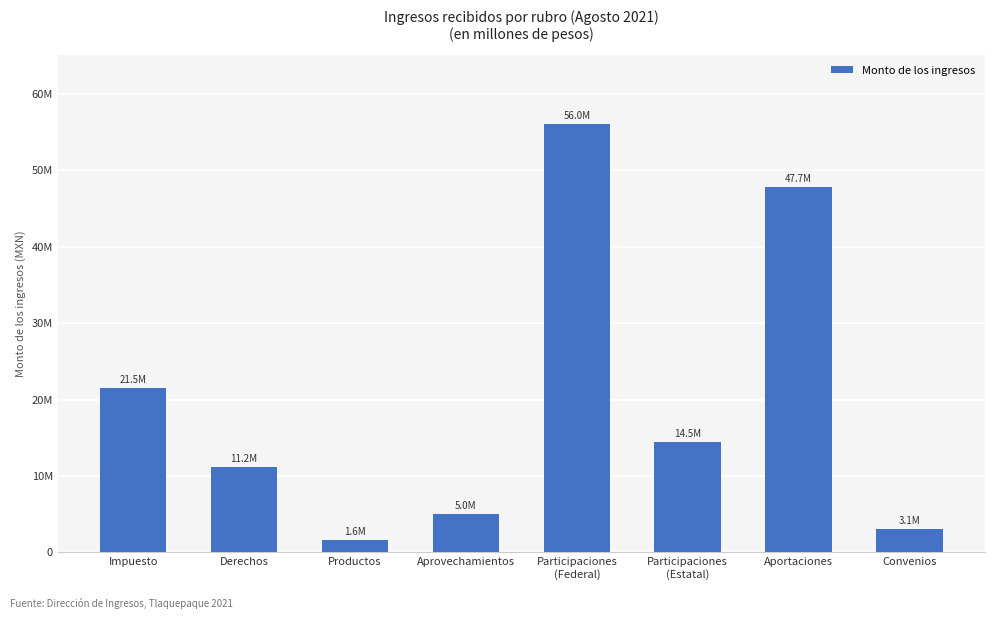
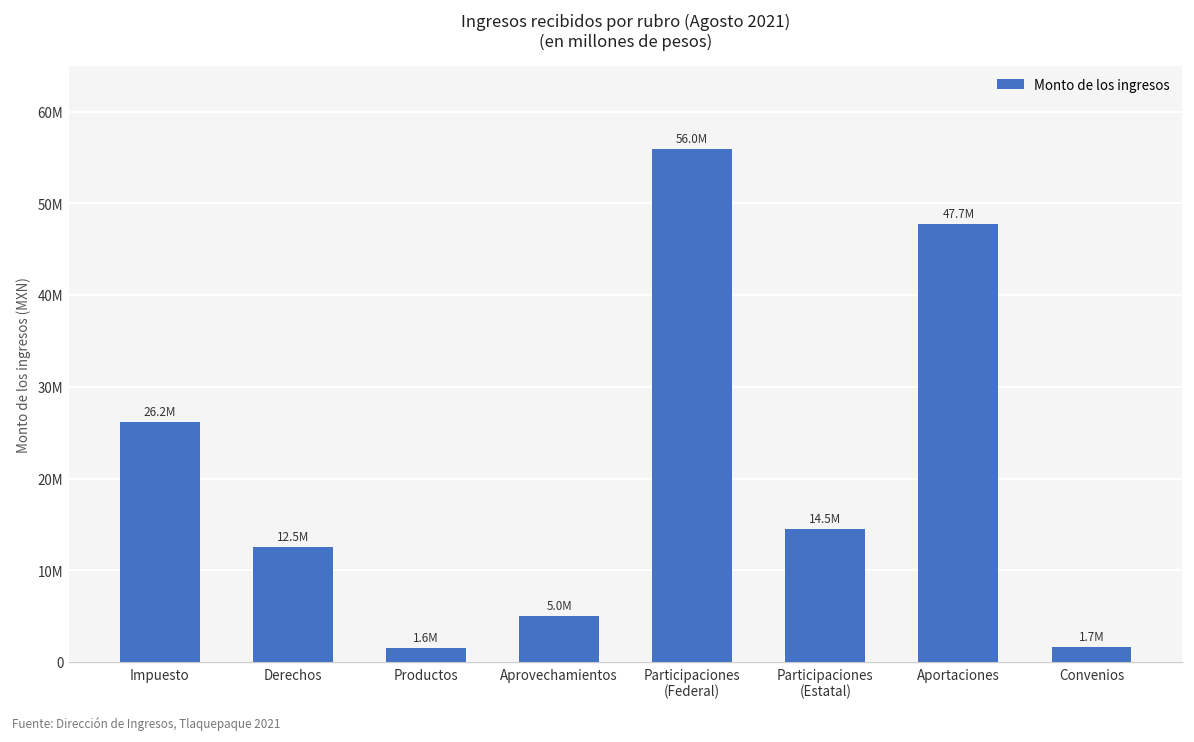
  {
-   "Impuesto": "21.5M",
-   "Derechos": "11.2M",
+   "Impuesto": "26.2M",
+   "Derechos": "12.5M",
    "Productos": "1.6M",
    "Aprovechamientos": "5.0M",
    "Participaciones (Federal)": "56.0M",
    "Participaciones (Estatal)": "14.5M",
    "Aportaciones": "47.7M",
-   "Convenios": "3.1M"
+   "Convenios": "1.7M"
  }
